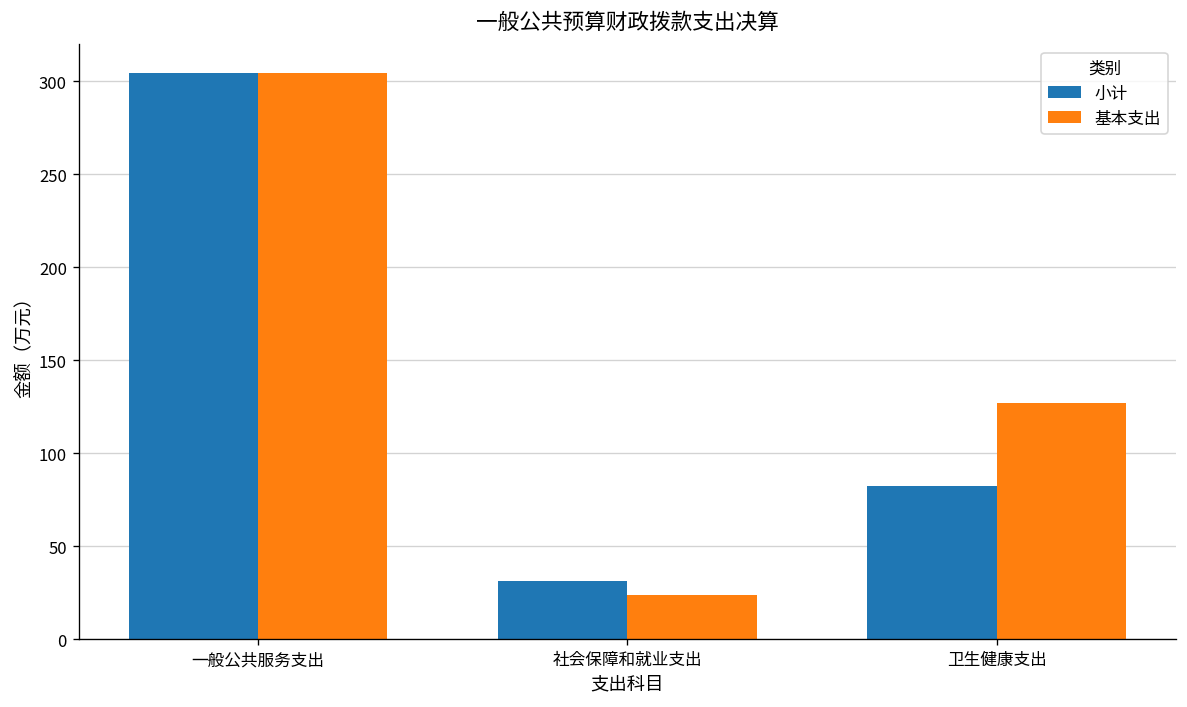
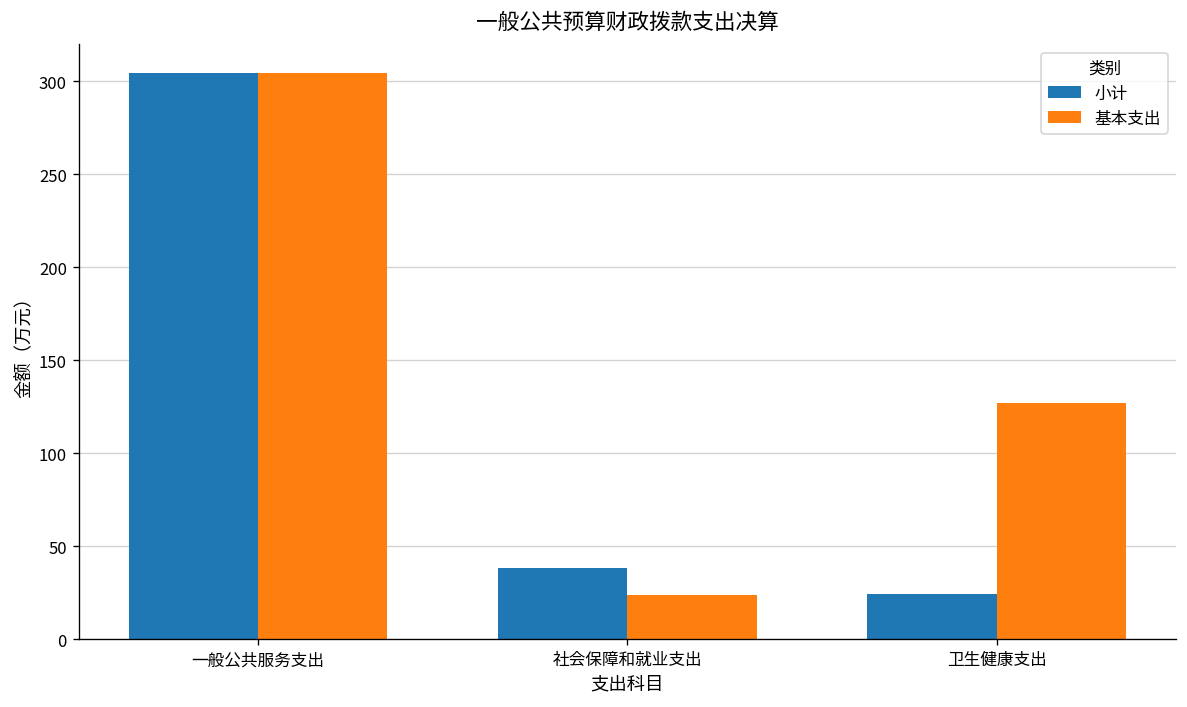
  {
    "小计": {
      "一般公共服务支出": 305,
-     "社会保障和就业支出": 32,
-     "卫生健康支出": 83
+     "社会保障和就业支出": 38,
+     "卫生健康支出": 25
    },
    "基本支出": {
      "一般公共服务支出": 305,
      "社会保障和就业支出": 24,
      "卫生健康支出": 127
    }
  }
